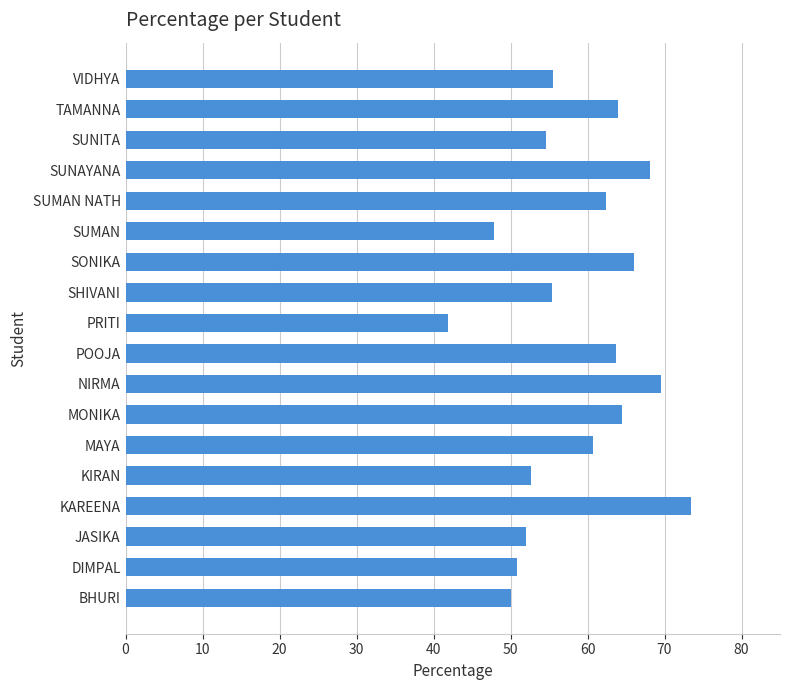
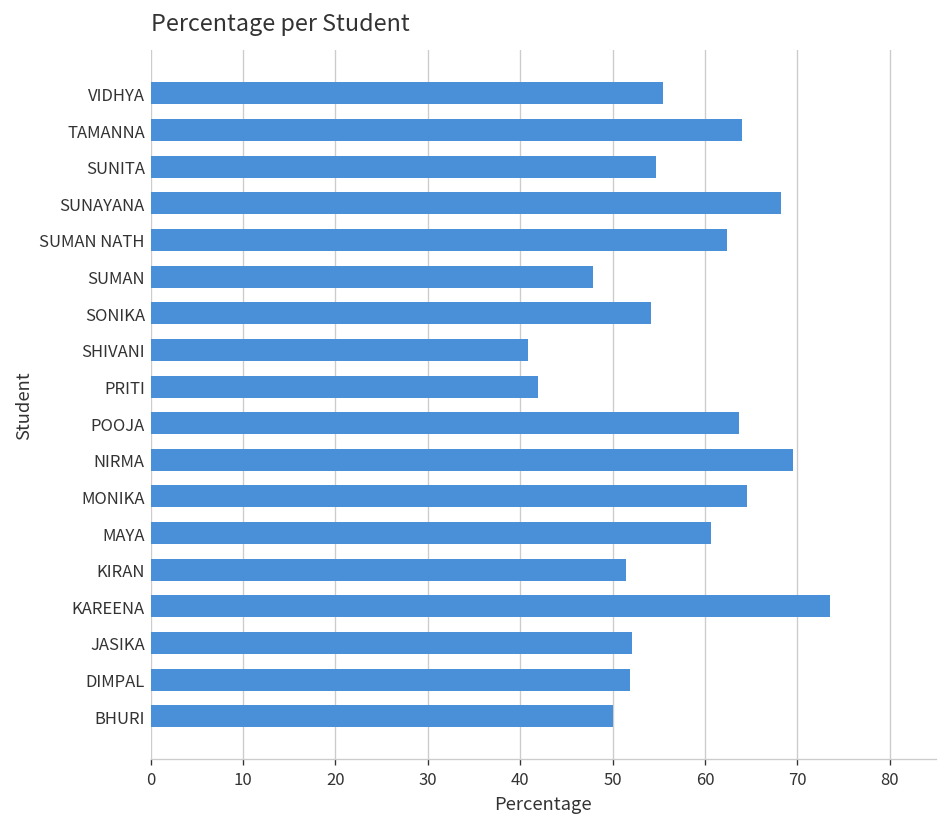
  {
    "VIDHYA": 55,
    "TAMANNA": 64,
    "SUNITA": 55,
    "SUNAYANA": 68,
    "SUMAN NATH": 62,
    "SUMAN": 48,
-   "SONIKA": 66,
-   "SHIVANI": 55,
+   "SONIKA": 54,
+   "SHIVANI": 41,
    "PRITI": 42,
    "POOJA": 64,
    "NIRMA": 70,
    "MONIKA": 65,
    "MAYA": 61,
-   "KIRAN": 53,
+   "KIRAN": 52,
    "KAREENA": 74,
    "JASIKA": 52,
-   "DIMPAL": 51,
+   "DIMPAL": 52,
    "BHURI": 50
  }
